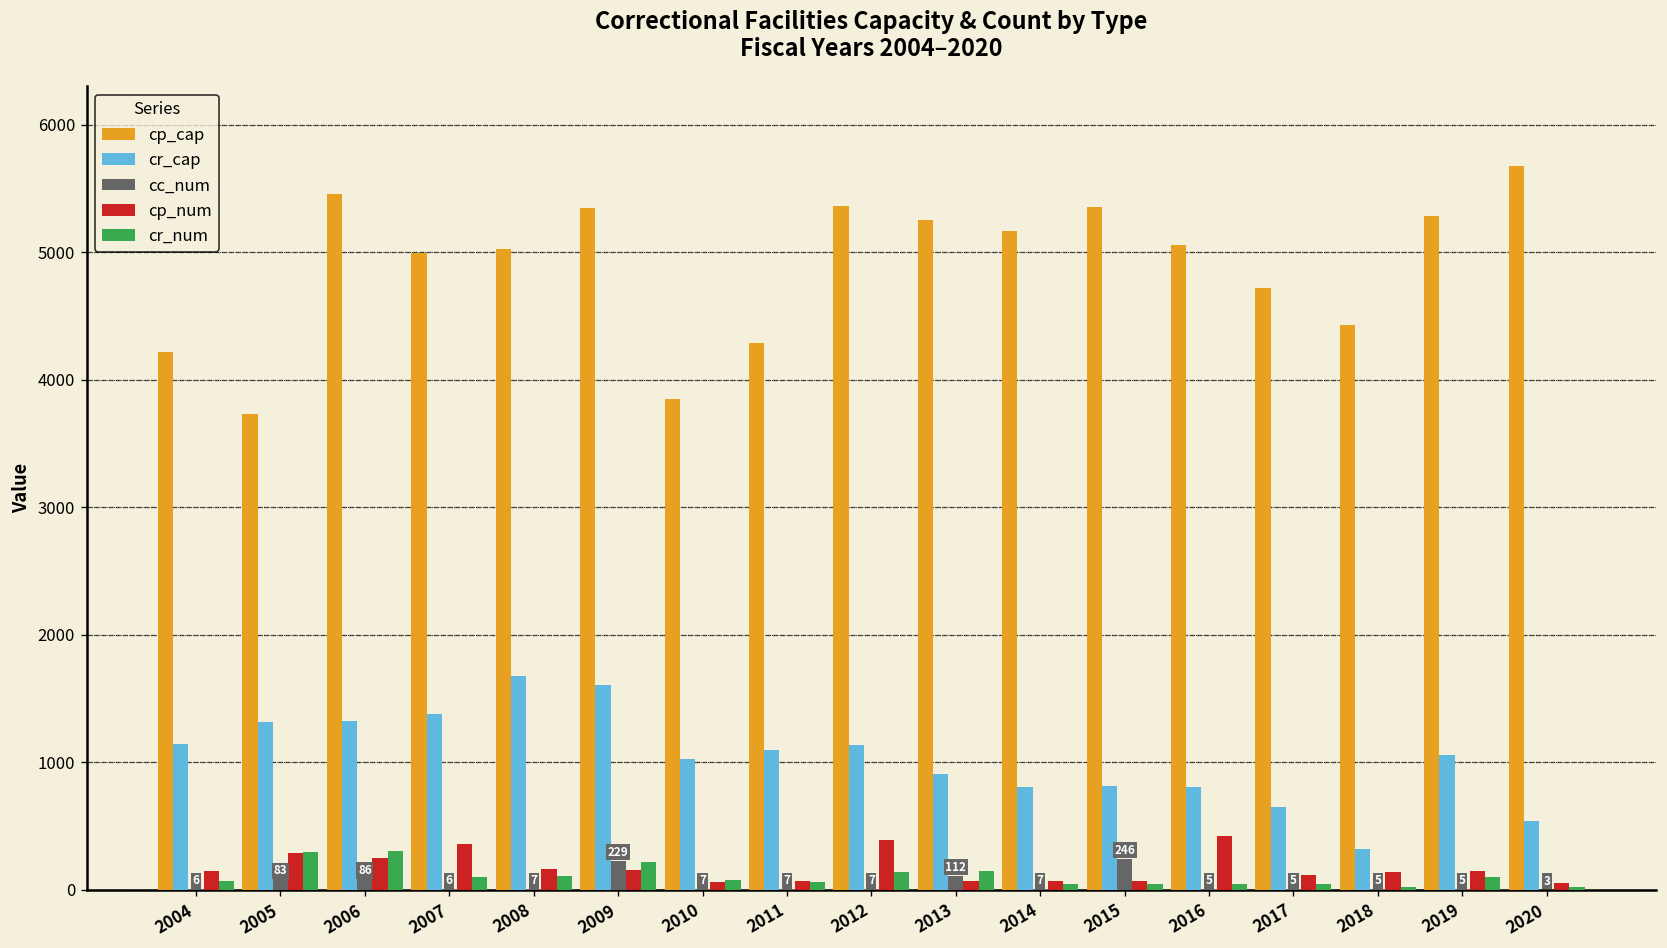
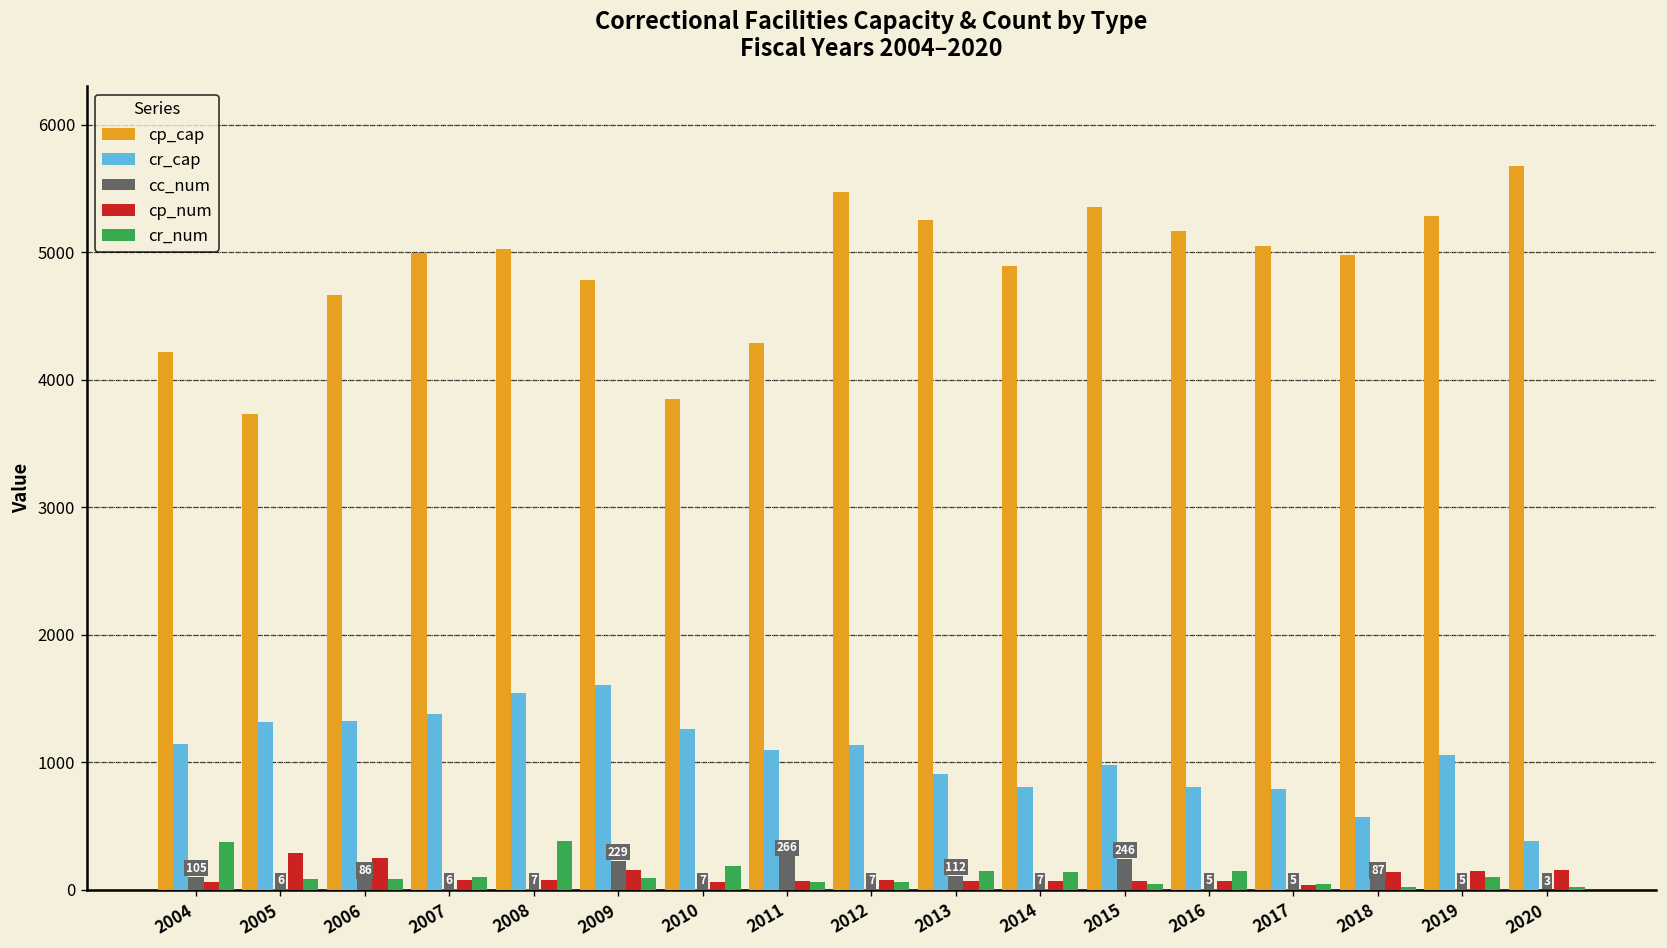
  {
    "cp_cap": {
      "2004": 4220,
      "2005": 3740,
-     "2006": 5460,
+     "2006": 4670,
      "2007": 4990,
      "2008": 5020,
-     "2009": 5340,
+     "2009": 4780,
      "2010": 3850,
      "2011": 4290,
-     "2012": 5360,
+     "2012": 5470,
      "2013": 5250,
-     "2014": 5170,
+     "2014": 4890,
      "2015": 5350,
-     "2016": 5060,
-     "2017": 4720,
-     "2018": 4430,
+     "2016": 5170,
+     "2017": 5050,
+     "2018": 4980,
      "2019": 5280,
      "2020": 5680
    },
    "cr_cap": {
      "2004": 1150,
      "2005": 1320,
      "2006": 1330,
      "2007": 1380,
-     "2008": 1680,
+     "2008": 1540,
      "2009": 1610,
-     "2010": 1030,
+     "2010": 1270,
      "2011": 1100,
      "2012": 1140,
      "2013": 910,
      "2014": 810,
-     "2015": 820,
+     "2015": 980,
      "2016": 810,
-     "2017": 650,
-     "2018": 320,
+     "2017": 790,
+     "2018": 570,
      "2019": 1060,
-     "2020": 540
+     "2020": 380
    },
    "cc_num": {
-     "2004": 6,
-     "2005": 83,
-     "2011": 7,
-     "2018": 5
+     "2004": 105,
+     "2005": 6,
+     "2011": 266,
+     "2018": 87
    },
    "cp_num": {
-     "2004": 150,
+     "2004": 70,
      "2005": 290,
      "2006": 250,
-     "2007": 360,
-     "2008": 170,
+     "2007": 80,
+     "2008": 80,
      "2009": 160,
      "2010": 60,
      "2011": 70,
-     "2012": 390,
+     "2012": 80,
      "2013": 70,
      "2014": 70,
      "2015": 70,
-     "2016": 430,
-     "2017": 120,
+     "2016": 70,
+     "2017": 40,
      "2018": 140,
      "2019": 150,
-     "2020": 60
+     "2020": 160
    },
    "cr_num": {
-     "2004": 70,
-     "2005": 300,
-     "2006": 300,
+     "2004": 380,
+     "2005": 80,
+     "2006": 90,
      "2007": 100,
-     "2008": 110,
-     "2009": 220,
-     "2010": 80,
+     "2008": 380,
+     "2009": 100,
+     "2010": 190,
      "2011": 60,
-     "2012": 140,
+     "2012": 60,
      "2013": 150,
-     "2014": 50,
+     "2014": 140,
      "2015": 50,
-     "2016": 50,
+     "2016": 150,
      "2017": 50,
      "2018": 30,
      "2019": 100
    }
  }
